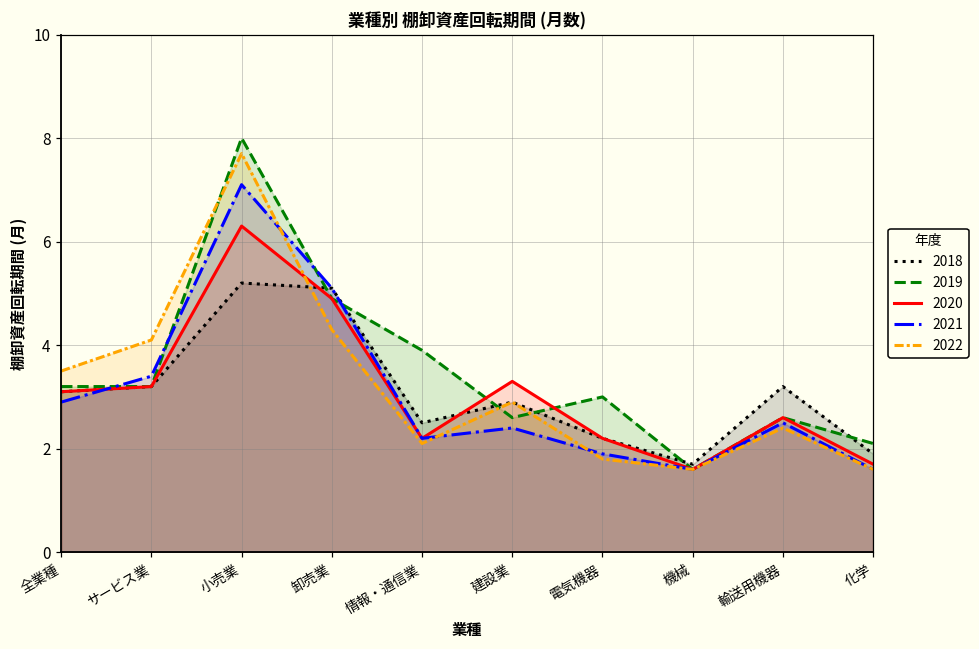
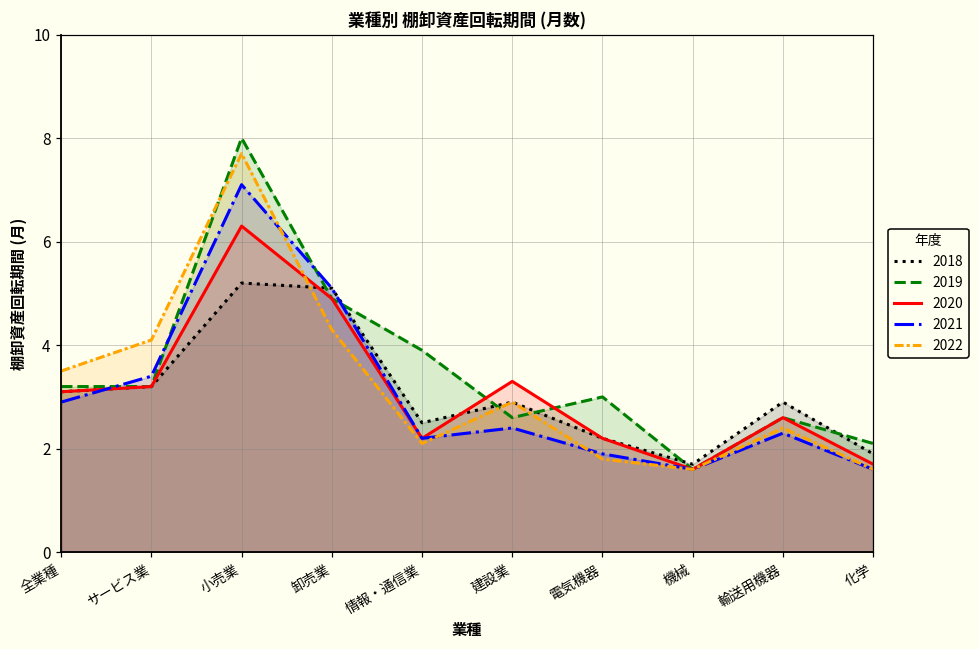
  {
    "2018": {
      "小売業": 5.2,
      "情報・通信業": 2.5,
      "機械": 1.7,
-     "輸送用機器": 3.2,
+     "輸送用機器": 2.9,
      "化学": 1.9
    },
    "2019": {
      "全業種": 3.2,
      "小売業": 8.0,
      "情報・通信業": 3.9,
      "建設業": 2.6,
      "電気機器": 3.0,
      "化学": 2.1
    },
    "2020": {
      "小売業": 6.3,
      "建設業": 3.3,
      "化学": 1.7
    },
    "2021": {
      "全業種": 2.9,
      "サービス業": 3.4,
      "小売業": 7.1,
      "建設業": 2.4,
      "電気機器": 1.9,
-     "輸送用機器": 2.5
+     "輸送用機器": 2.3
    },
    "2022": {
      "全業種": 3.5,
      "サービス業": 4.1,
      "小売業": 7.7,
      "卸売業": 4.3,
      "情報・通信業": 2.1,
      "電気機器": 1.8,
      "輸送用機器": 2.4
    }
  }
